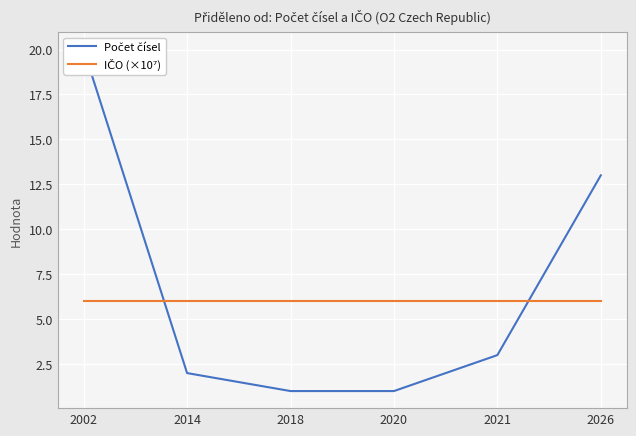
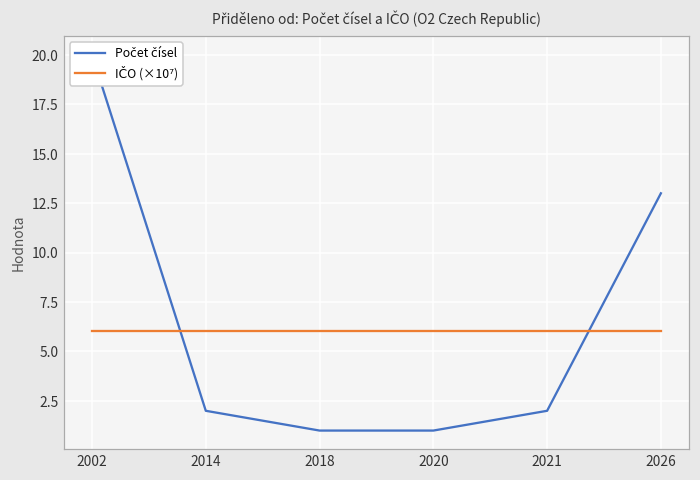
  {
    "Počet čísel": {
      "2014": 2,
      "2018": 1,
      "2020": 1,
-     "2021": 3,
+     "2021": 2,
      "2026": 13
    },
    "IČO (×10⁷)": {
      "2002": 6,
      "2014": 6,
      "2018": 6,
      "2020": 6,
      "2021": 6,
      "2026": 6
    }
  }
